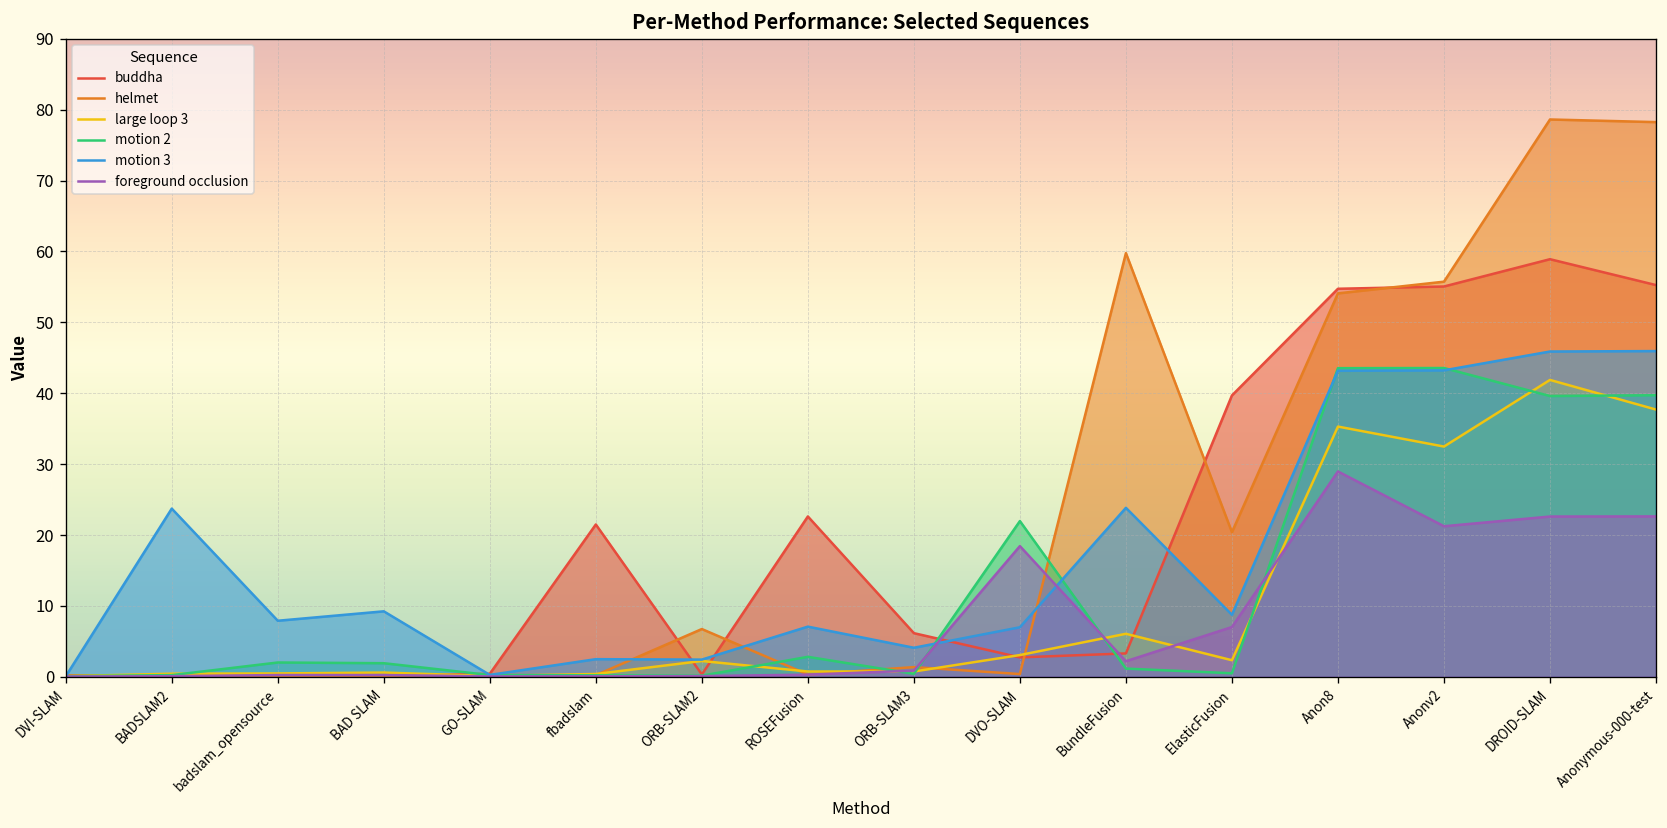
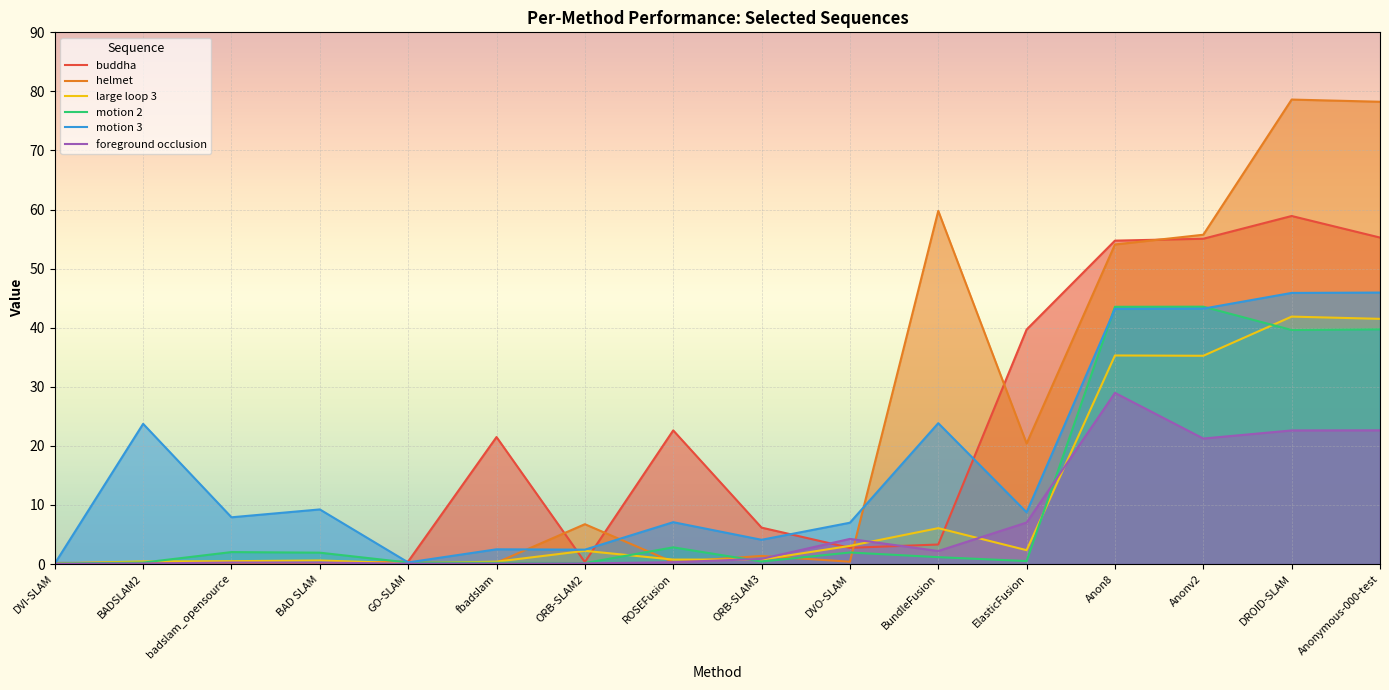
  {
    "large loop 3": {
      "BundleFusion": 6,
      "ElasticFusion": 2,
      "Anon8": 35,
-     "Anonv2": 32,
+     "Anonv2": 35,
      "DROID-SLAM": 42,
-     "Anonymous-000-test": 38
+     "Anonymous-000-test": 42
    },
    "motion 2": {
      "badslam_opensource": 2,
      "BAD SLAM": 2,
      "ROSEFusion": 3,
-     "DVO-SLAM": 22,
+     "DVO-SLAM": 2,
      "BundleFusion": 1,
      "ElasticFusion": 1,
      "DROID-SLAM": 40,
      "Anonymous-000-test": 40
    },
    "motion 3": {
      "BADSLAM2": 24,
      "badslam_opensource": 8,
      "BAD SLAM": 9,
      "fbadslam": 2,
      "ROSEFusion": 7,
      "ORB-SLAM3": 4,
      "DVO-SLAM": 7,
      "BundleFusion": 24,
      "ElasticFusion": 9,
      "DROID-SLAM": 46,
      "Anonymous-000-test": 46
    },
    "foreground occlusion": {
-     "DVO-SLAM": 18,
+     "DVO-SLAM": 4,
      "BundleFusion": 2,
      "ElasticFusion": 7,
      "Anon8": 29,
      "Anonv2": 21,
      "DROID-SLAM": 23,
      "Anonymous-000-test": 23
    }
  }
